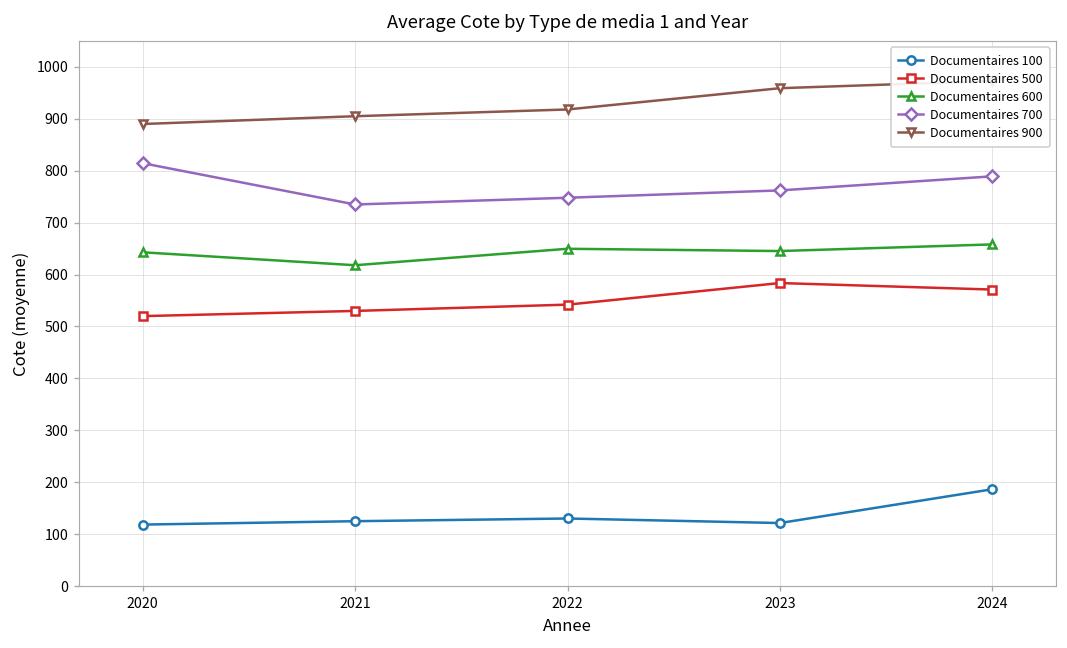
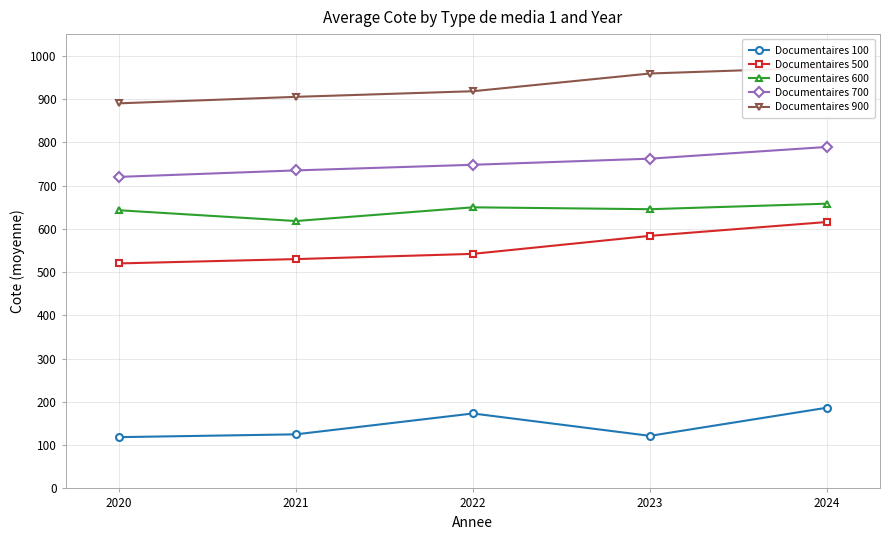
  {
    "Documentaires 100": {
      "2020": 120,
      "2021": 130,
-     "2022": 130,
+     "2022": 170,
      "2023": 120,
      "2024": 190
    },
    "Documentaires 500": {
      "2020": 520,
      "2021": 530,
      "2022": 540,
      "2023": 580,
-     "2024": 570
+     "2024": 620
    },
    "Documentaires 600": {
      "2020": 640,
      "2021": 620,
      "2022": 650,
      "2023": 650,
      "2024": 660
    },
    "Documentaires 700": {
-     "2020": 810,
+     "2020": 720,
      "2021": 740,
      "2022": 750,
      "2023": 760,
      "2024": 790
    },
    "Documentaires 900": {
      "2020": 890,
      "2021": 910,
      "2022": 920,
      "2023": 960
    }
  }
